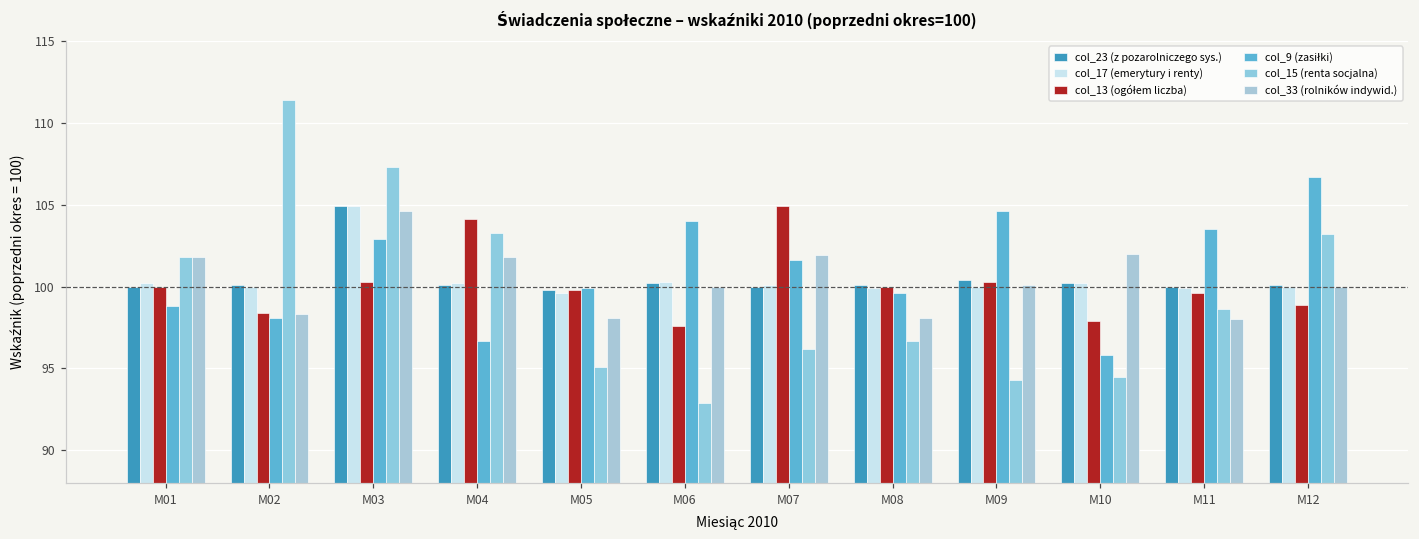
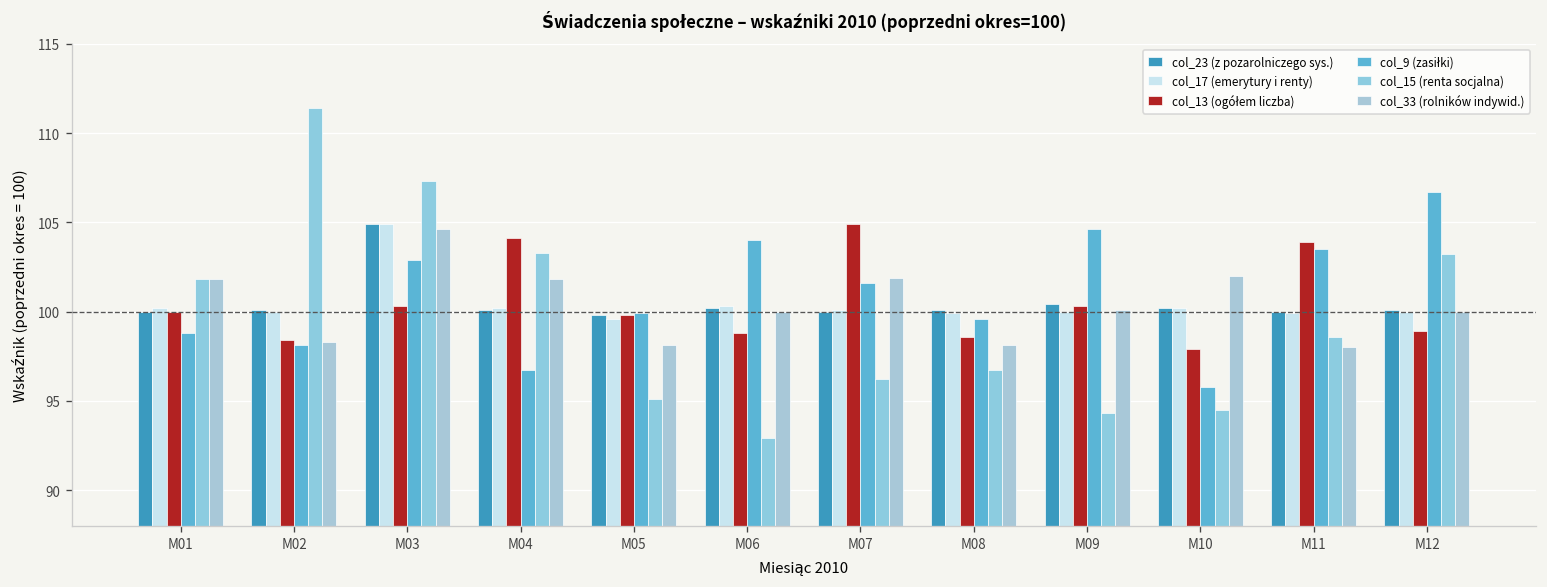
  {
    "col_13 (ogółem liczba)": {
      "M01": 100.0,
      "M02": 98.4,
      "M03": 100.3,
      "M04": 104.1,
      "M05": 99.8,
-     "M06": 97.6,
+     "M06": 98.8,
      "M07": 104.9,
-     "M08": 100.0,
+     "M08": 98.6,
      "M09": 100.3,
      "M10": 97.9,
-     "M11": 99.6,
+     "M11": 103.9,
      "M12": 98.9
    }
  }
